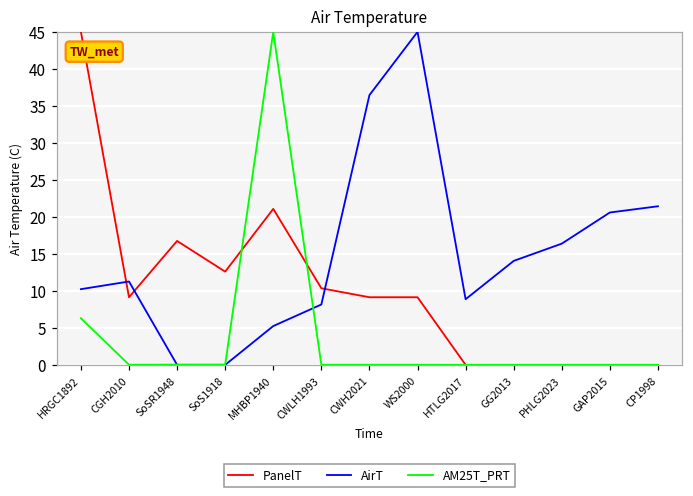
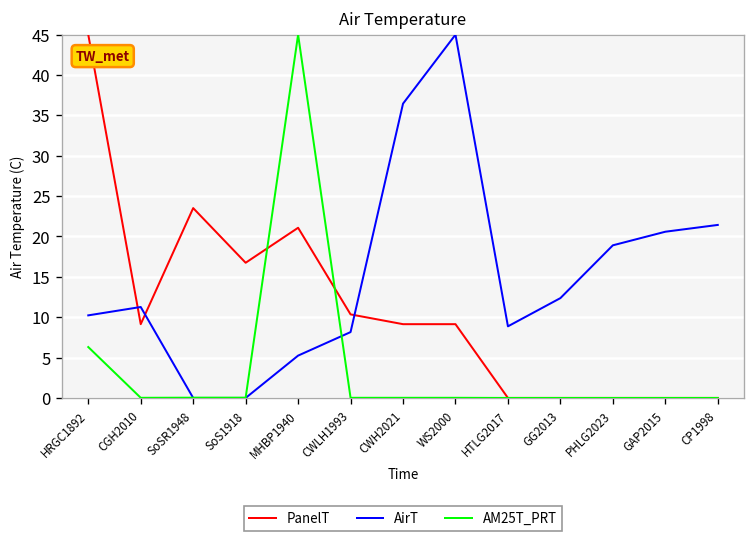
  {
    "PanelT": {
      "HRGC1892": 45,
      "CGH2010": 9,
-     "SoSR1948": 17,
-     "SoS1918": 13,
+     "SoSR1948": 24,
+     "SoS1918": 17,
      "MHBP1940": 21,
      "CWLH1993": 10,
      "CWH2021": 9,
      "WS2000": 9
    },
    "AirT": {
      "HRGC1892": 10,
      "CGH2010": 11,
      "MHBP1940": 5,
      "CWLH1993": 8,
      "CWH2021": 36,
      "WS2000": 45,
      "HTLG2017": 9,
-     "GG2013": 14,
-     "PHLG2023": 16,
+     "GG2013": 12,
+     "PHLG2023": 19,
      "GAP2015": 21,
      "CP1998": 21
    },
    "AM25T_PRT": {
      "HRGC1892": 6,
      "CGH2010": 0,
      "MHBP1940": 45,
      "CWLH1993": 0,
      "CWH2021": 0,
      "WS2000": 0
    }
  }
